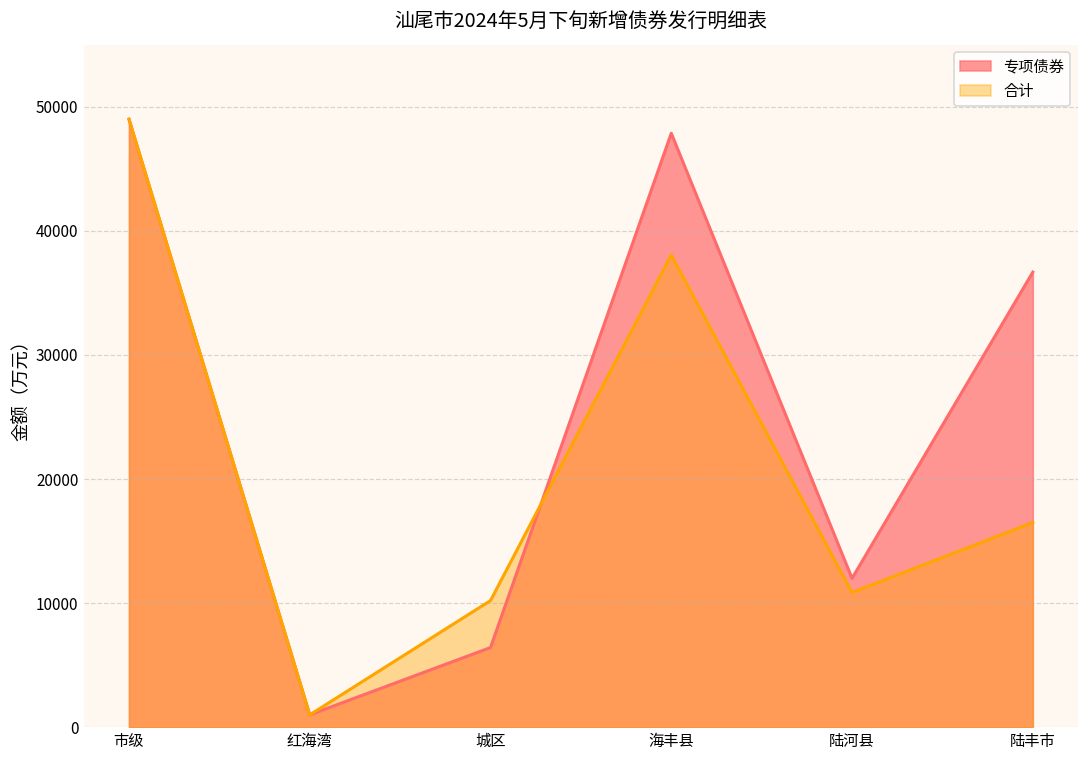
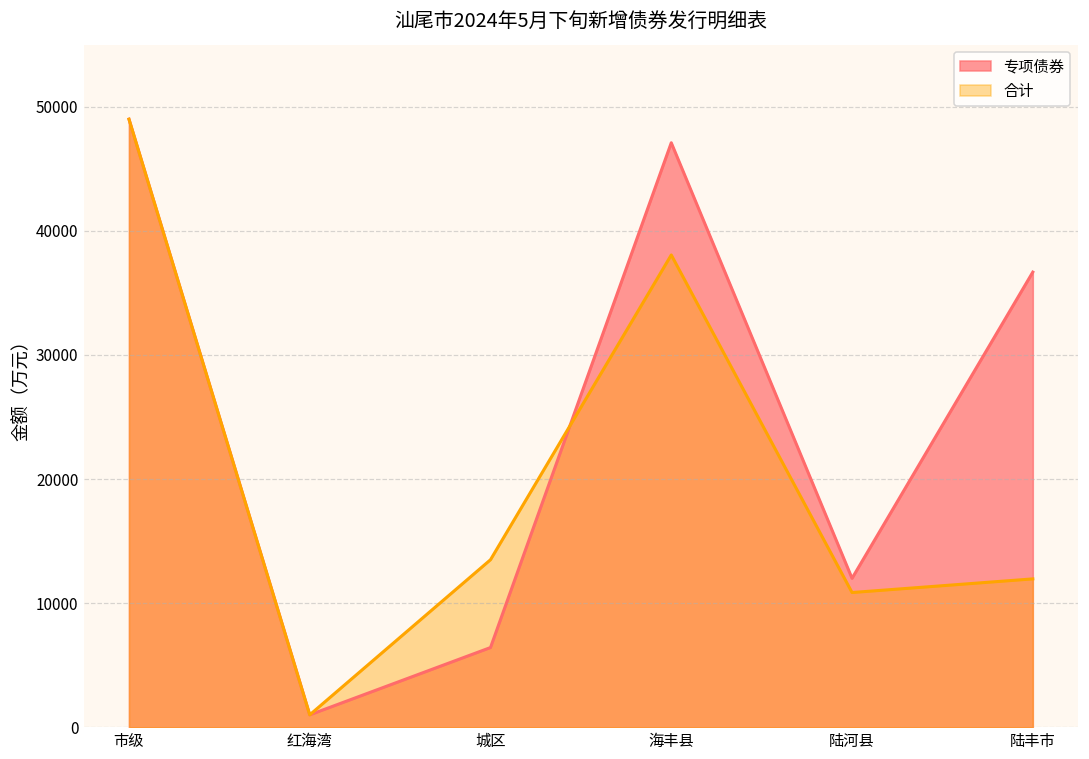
  {
    "专项债券": {
      "城区": 6400,
-     "海丰县": 47900,
+     "海丰县": 47100,
      "陆河县": 12000,
      "陆丰市": 36700
    },
    "合计": {
-     "城区": 10200,
+     "城区": 13500,
      "海丰县": 38100,
      "陆河县": 10900,
-     "陆丰市": 16500
+     "陆丰市": 12000
    }
  }
